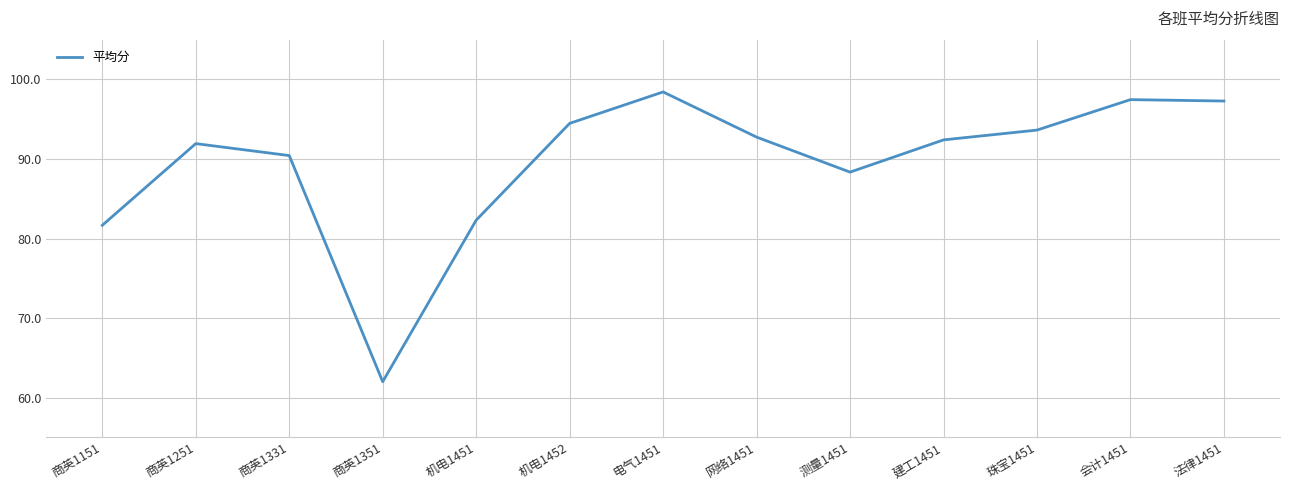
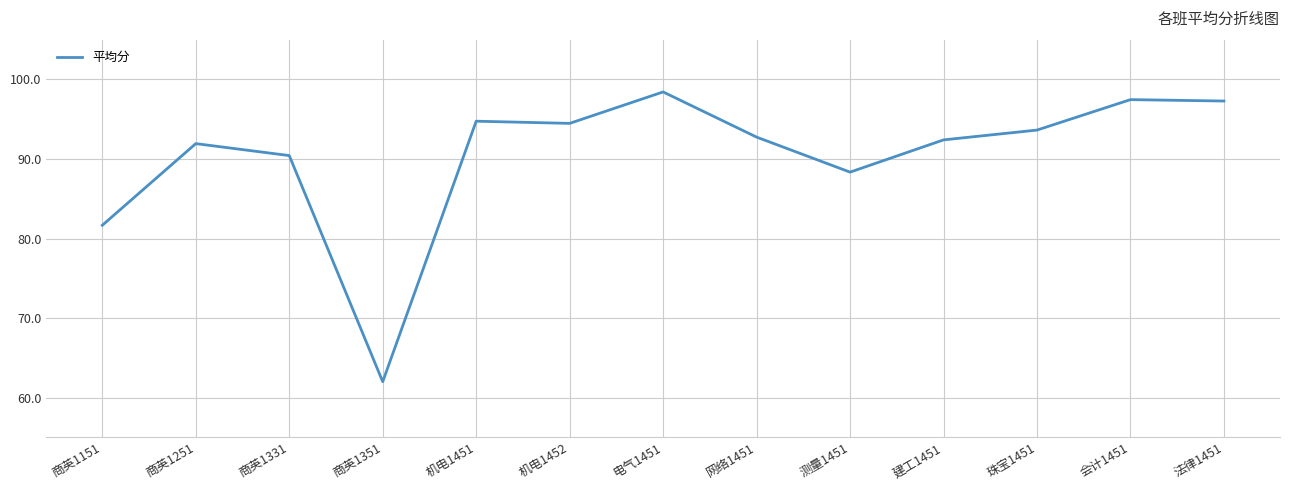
  {
    "商英1151": 82,
    "商英1251": 92,
    "商英1331": 90,
    "商英1351": 62,
-   "机电1451": 82,
+   "机电1451": 95,
    "机电1452": 94,
    "电气1451": 98,
    "网络1451": 93,
    "测量1451": 88,
    "建工1451": 92,
    "珠宝1451": 94,
    "会计1451": 97,
    "法律1451": 97
  }
